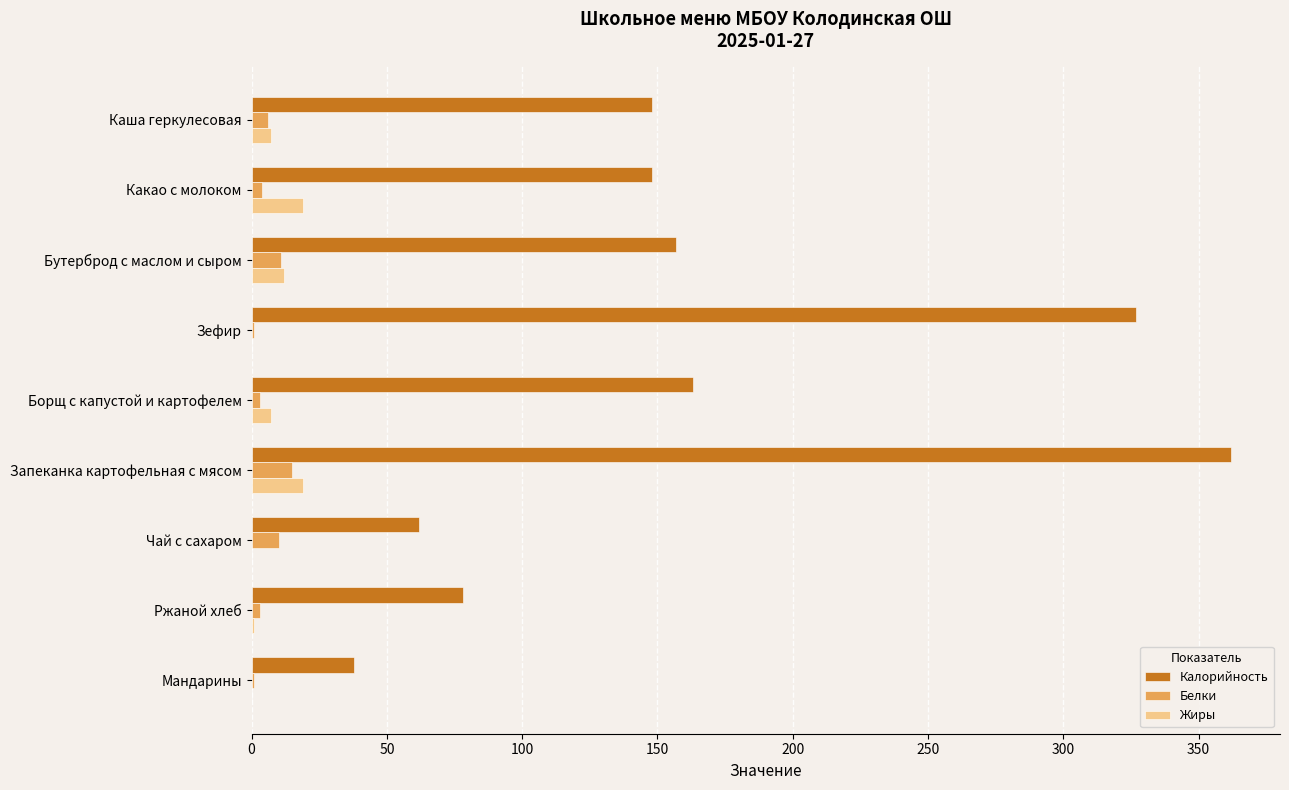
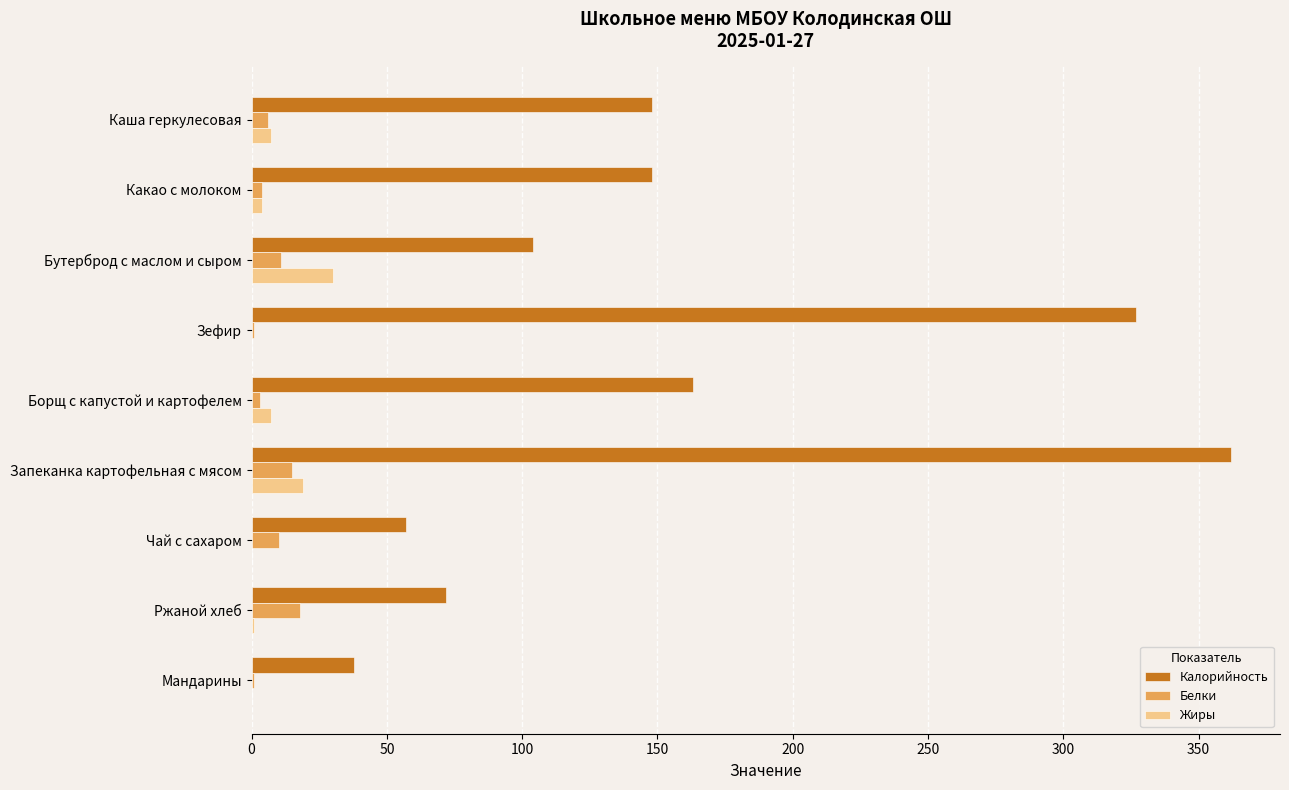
  {
    "Калорийность": {
      "Каша геркулесовая": 148,
      "Какао с молоком": 148,
-     "Бутерброд с маслом и сыром": 157,
+     "Бутерброд с маслом и сыром": 104,
      "Зефир": 327,
      "Борщ с капустой и картофелем": 163,
      "Запеканка картофельная с мясом": 362,
-     "Чай с сахаром": 62,
-     "Ржаной хлеб": 78,
+     "Чай с сахаром": 57,
+     "Ржаной хлеб": 72,
      "Мандарины": 38
    },
    "Белки": {
      "Каша геркулесовая": 6,
      "Какао с молоком": 4,
      "Бутерброд с маслом и сыром": 11,
      "Зефир": 1,
      "Борщ с капустой и картофелем": 3,
      "Запеканка картофельная с мясом": 15,
      "Чай с сахаром": 10,
-     "Ржаной хлеб": 3,
+     "Ржаной хлеб": 18,
      "Мандарины": 1
    },
    "Жиры": {
      "Каша геркулесовая": 7,
-     "Какао с молоком": 19,
-     "Бутерброд с маслом и сыром": 12,
+     "Какао с молоком": 4,
+     "Бутерброд с маслом и сыром": 30,
      "Зефир": 0,
      "Борщ с капустой и картофелем": 7,
      "Запеканка картофельная с мясом": 19,
      "Чай с сахаром": 0,
      "Ржаной хлеб": 1,
      "Мандарины": 0
    }
  }
